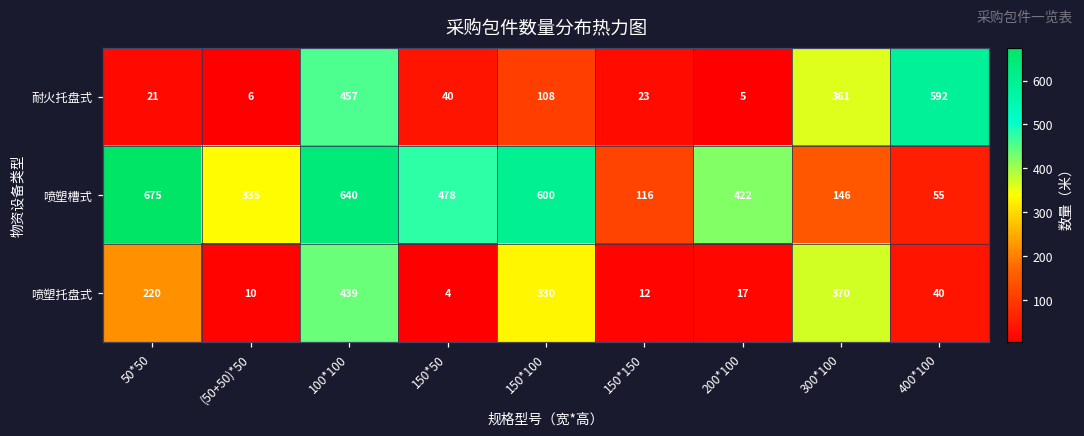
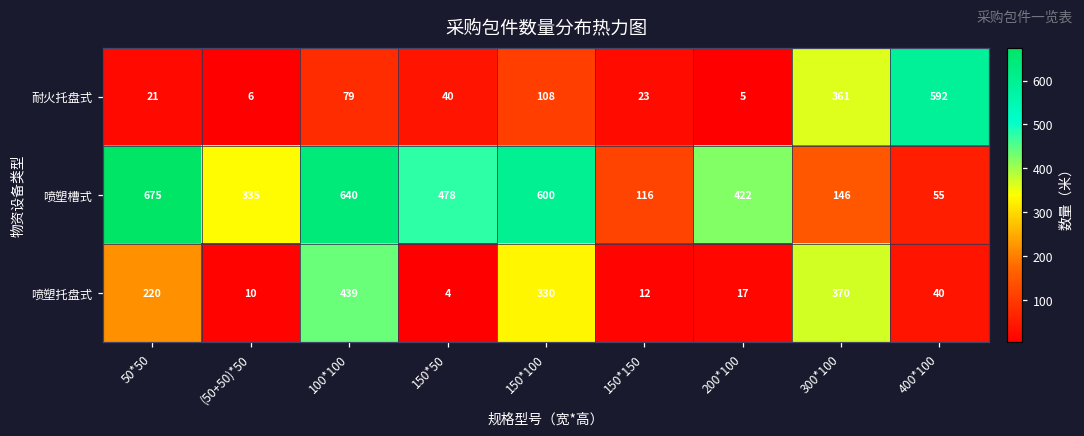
  {
    "耐火托盘式": {
      "50*50": 21,
      "(50+50)*50": 6,
-     "100*100": 457,
+     "100*100": 79,
      "150*50": 40,
      "150*100": 108,
      "150*150": 23,
      "200*100": 5,
      "300*100": 361,
      "400*100": 592
    },
    "喷塑槽式": {
      "50*50": 675,
      "(50+50)*50": 335,
      "100*100": 640,
      "150*50": 478,
      "150*100": 600,
      "150*150": 116,
      "200*100": 422,
      "300*100": 146,
      "400*100": 55
    },
    "喷塑托盘式": {
      "50*50": 220,
      "(50+50)*50": 10,
      "100*100": 439,
      "150*50": 4,
      "150*100": 330,
      "150*150": 12,
      "200*100": 17,
      "300*100": 370,
      "400*100": 40
    }
  }
